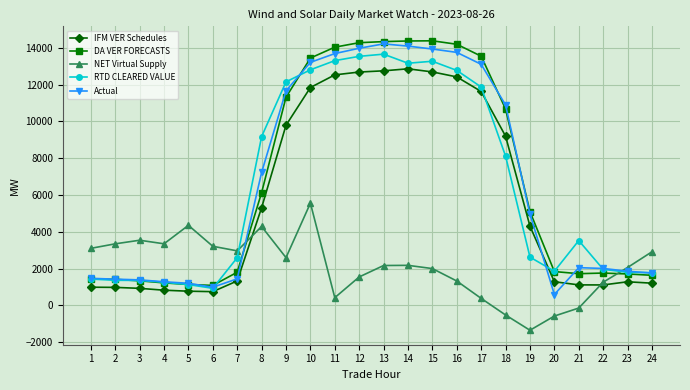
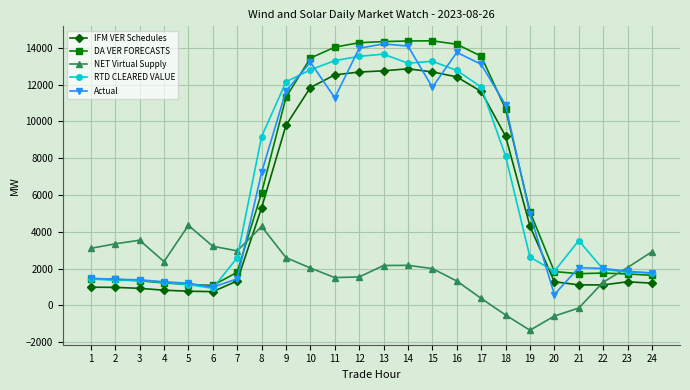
  {
    "NET Virtual Supply": {
      "1": 3100,
      "2": 3300,
      "3": 3500,
-     "4": 3400,
+     "4": 2400,
      "5": 4400,
      "6": 3200,
      "7": 3000,
      "8": 4300,
      "9": 2600,
-     "10": 5600,
-     "11": 400,
+     "10": 2000,
+     "11": 1500,
      "12": 1500,
      "13": 2200,
      "14": 2200,
      "15": 2000,
      "16": 1300,
      "17": 400,
      "18": -500,
      "19": -1300,
      "20": -600,
      "21": -100,
      "22": 1300,
      "23": 2100,
      "24": 2900
    },
    "RTD CLEARED VALUE": {
      "7": 2600,
      "8": 9200,
      "9": 12200,
      "10": 12800,
      "11": 13300,
      "12": 13500,
      "13": 13700,
      "14": 13200,
      "15": 13300,
      "16": 12800,
      "17": 11900,
      "18": 8100,
      "19": 2600,
      "21": 3500
    },
    "Actual": {
      "8": 7200,
      "9": 11700,
      "10": 13200,
-     "11": 13700,
+     "11": 11300,
      "12": 14000,
      "14": 14100,
-     "15": 13900,
+     "15": 11900,
      "16": 13800,
      "17": 13100,
      "18": 10900,
      "20": 600,
      "21": 2100
    }
  }
